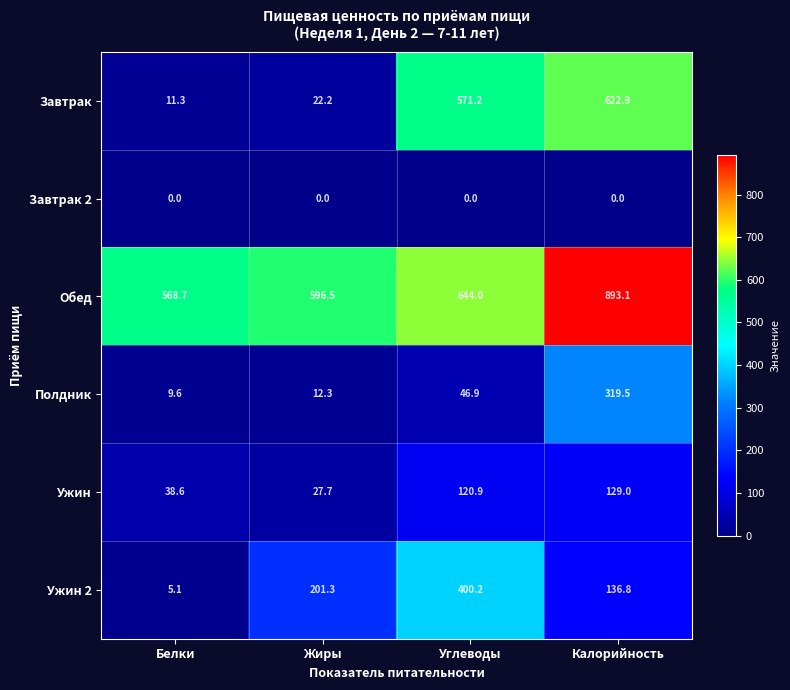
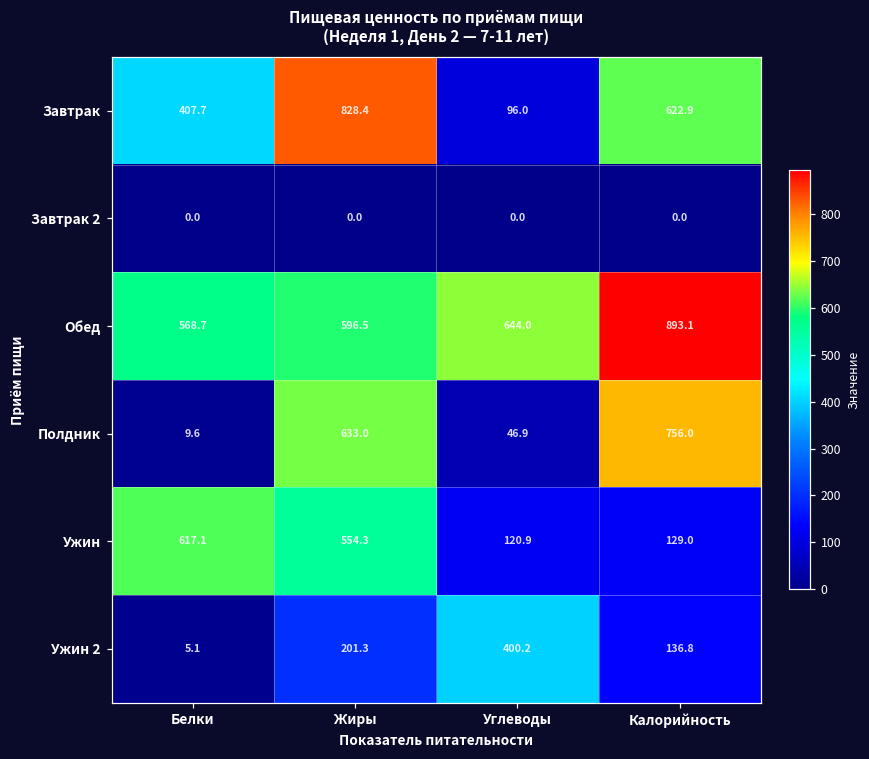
  {
    "Завтрак": {
-     "Белки": 11.3,
-     "Жиры": 22.2,
-     "Углеводы": 571.2,
+     "Белки": 407.7,
+     "Жиры": 828.4,
+     "Углеводы": 96.0,
      "Калорийность": 622.9
    },
    "Завтрак 2": {
      "Белки": 0.0,
      "Жиры": 0.0,
      "Углеводы": 0.0,
      "Калорийность": 0.0
    },
    "Обед": {
      "Белки": 568.7,
      "Жиры": 596.5,
      "Углеводы": 644.0,
      "Калорийность": 893.1
    },
    "Полдник": {
      "Белки": 9.6,
-     "Жиры": 12.3,
+     "Жиры": 633.0,
      "Углеводы": 46.9,
-     "Калорийность": 319.5
+     "Калорийность": 756.0
    },
    "Ужин": {
-     "Белки": 38.6,
-     "Жиры": 27.7,
+     "Белки": 617.1,
+     "Жиры": 554.3,
      "Углеводы": 120.9,
      "Калорийность": 129.0
    },
    "Ужин 2": {
      "Белки": 5.1,
      "Жиры": 201.3,
      "Углеводы": 400.2,
      "Калорийность": 136.8
    }
  }
